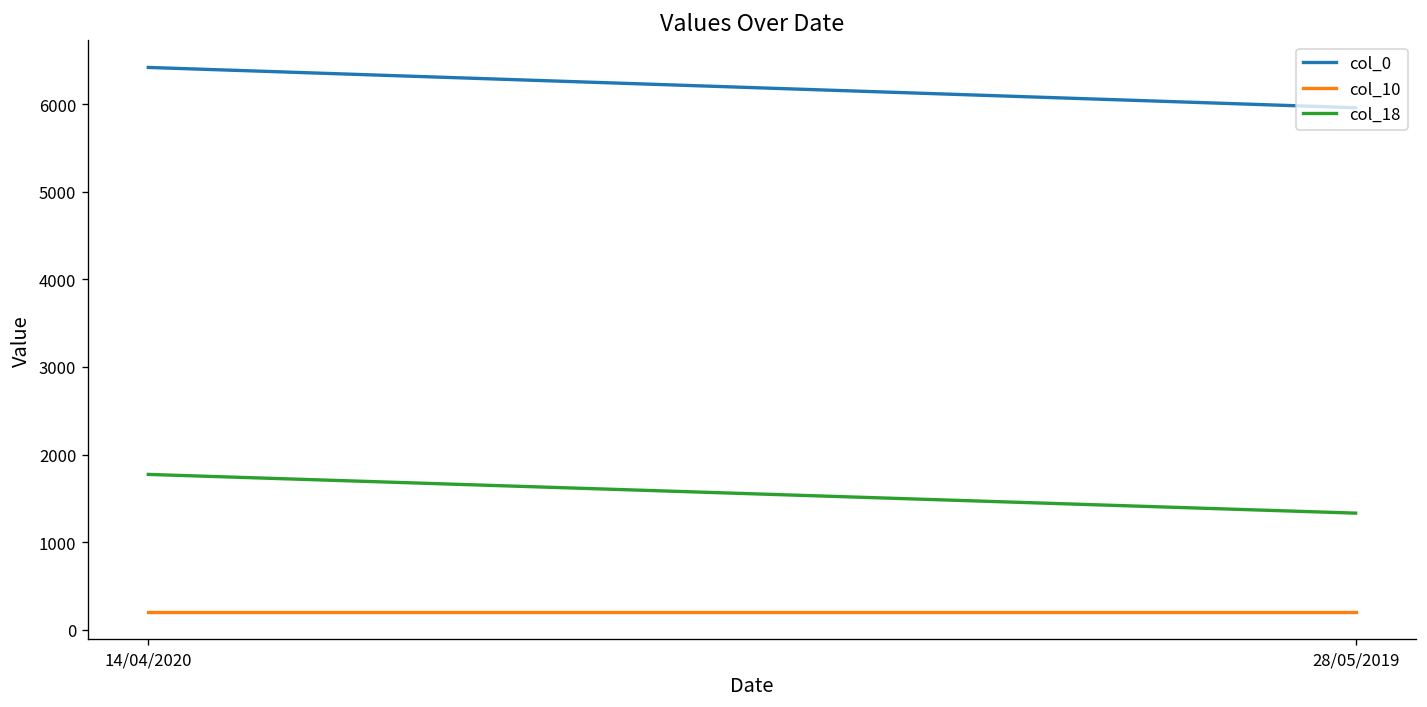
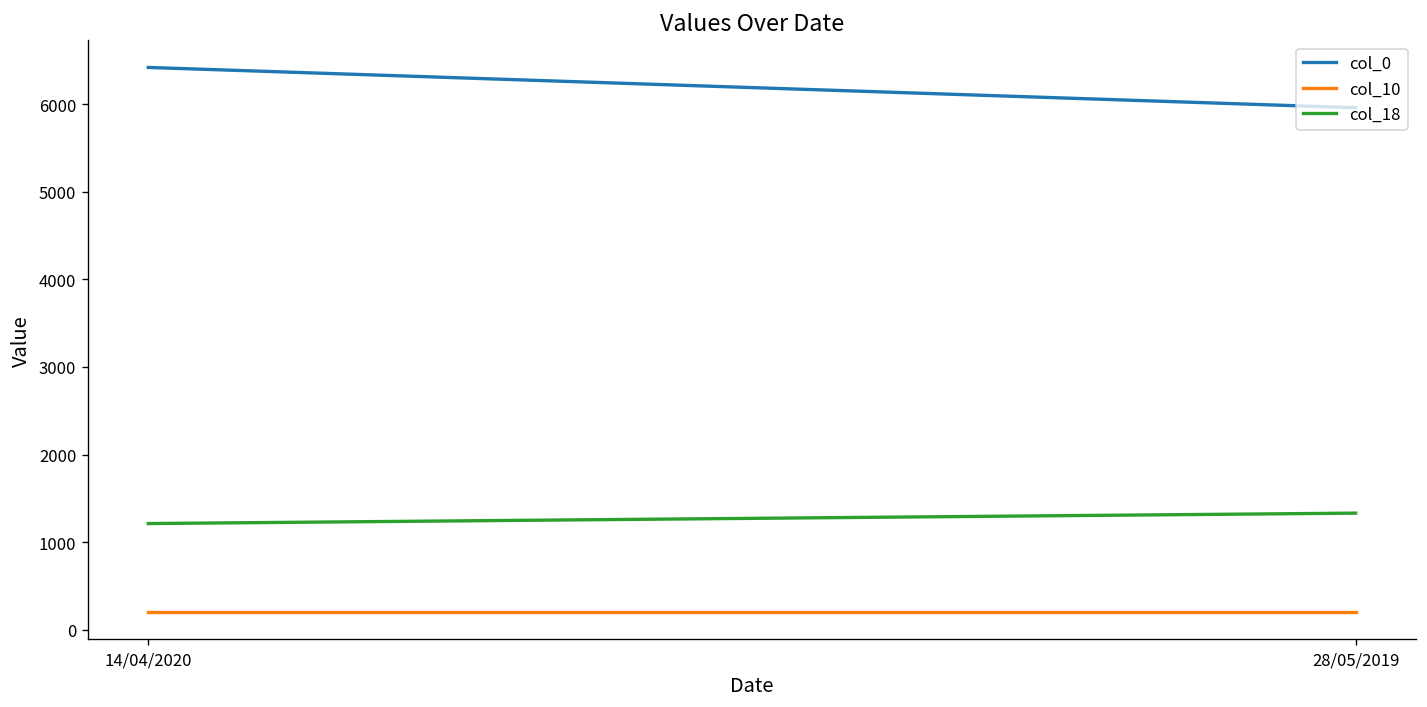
  {
    "col_0": {
      "14/04/2020": 6400
    },
    "col_10": {
      "14/04/2020": 200,
      "28/05/2019": 200
    },
    "col_18": {
-     "14/04/2020": 1800,
+     "14/04/2020": 1200,
      "28/05/2019": 1300
    }
  }
